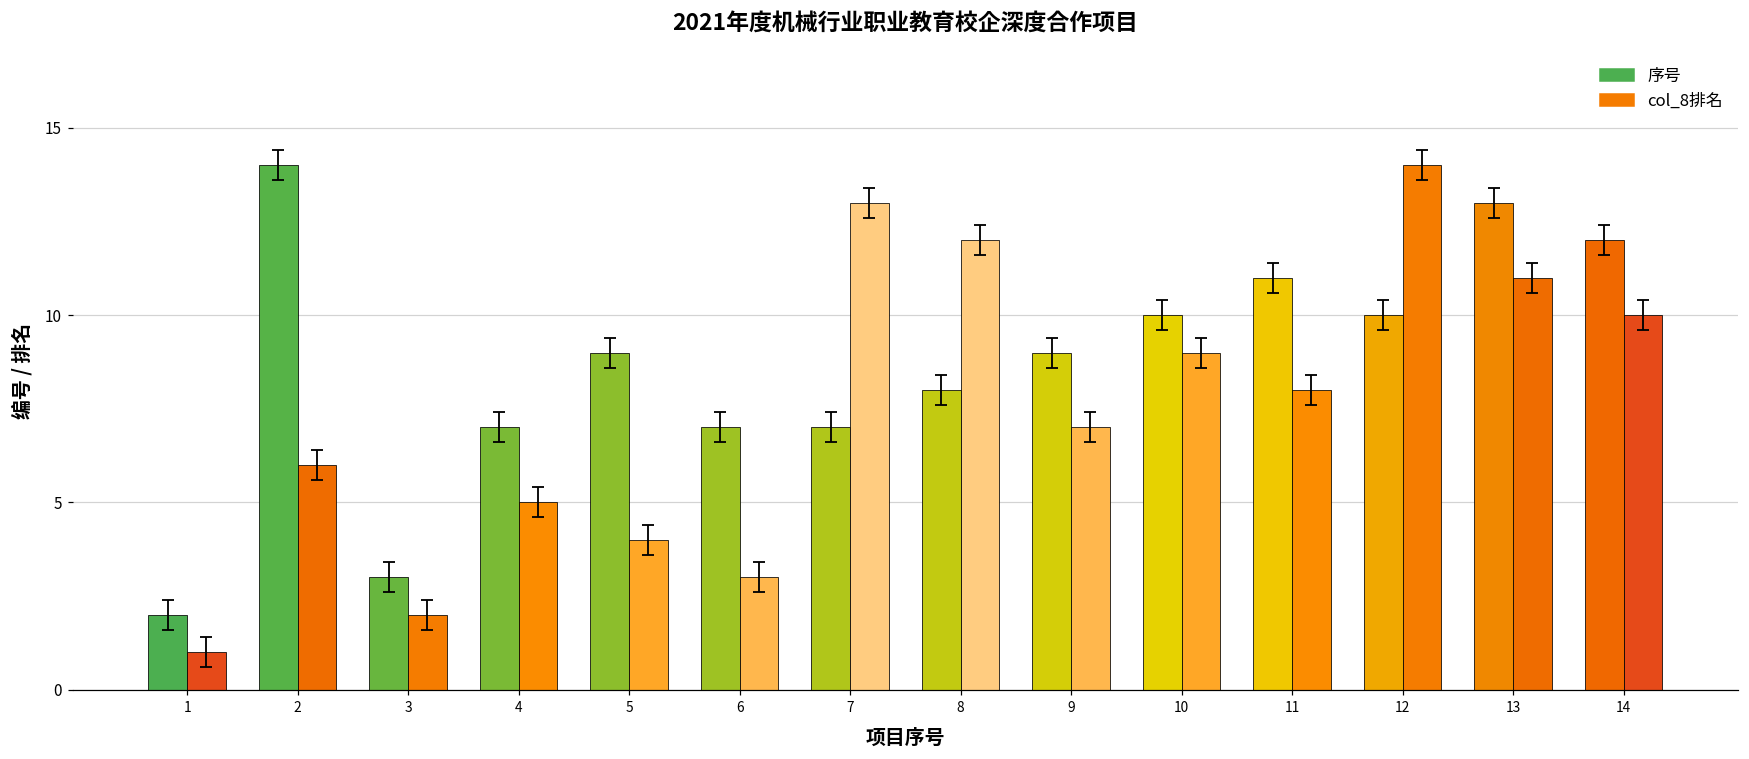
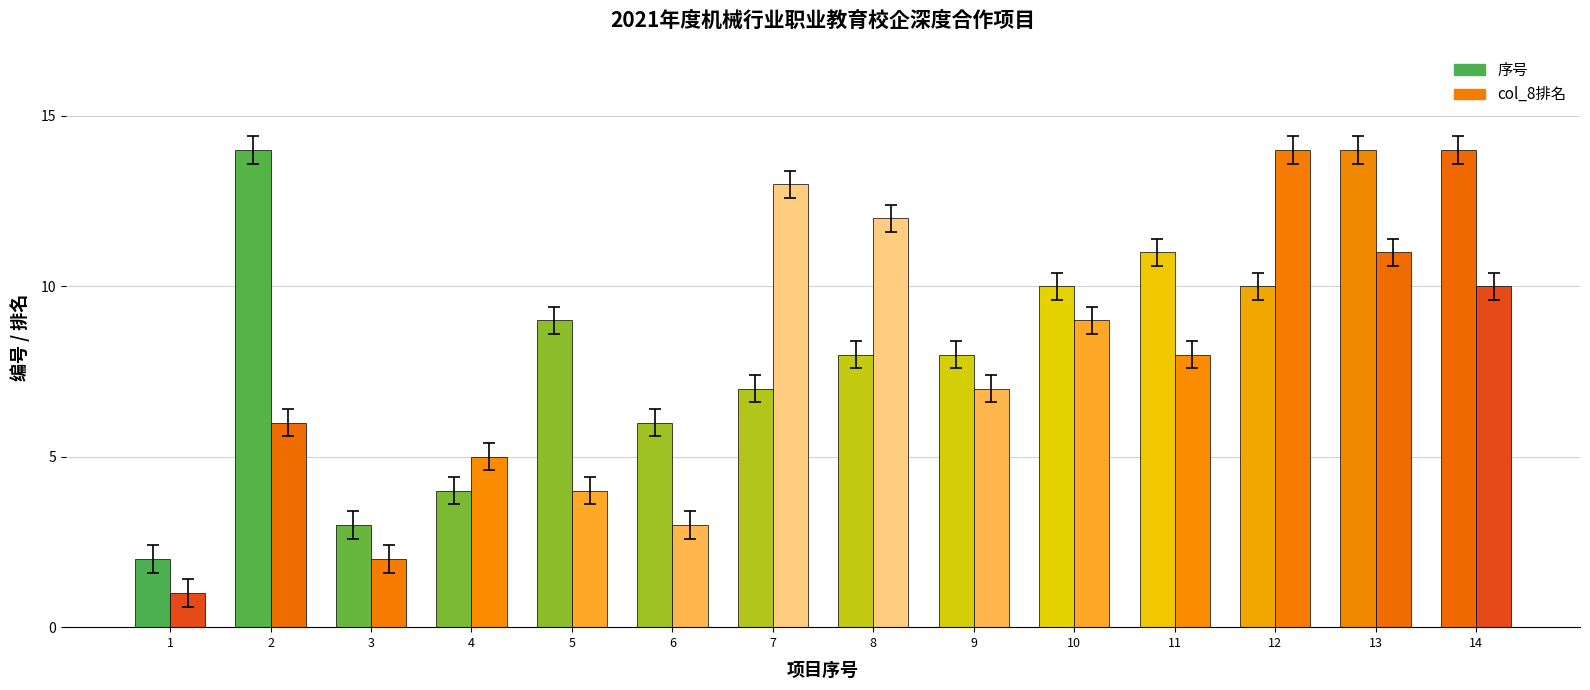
  {
    "序号": {
      "1": 2,
      "2": 14,
      "3": 3,
-     "4": 7,
+     "4": 4,
      "5": 9,
-     "6": 7,
+     "6": 6,
      "7": 7,
      "8": 8,
-     "9": 9,
+     "9": 8,
      "10": 10,
      "11": 11,
      "12": 10,
-     "13": 13,
-     "14": 12
+     "13": 14,
+     "14": 14
    }
  }
